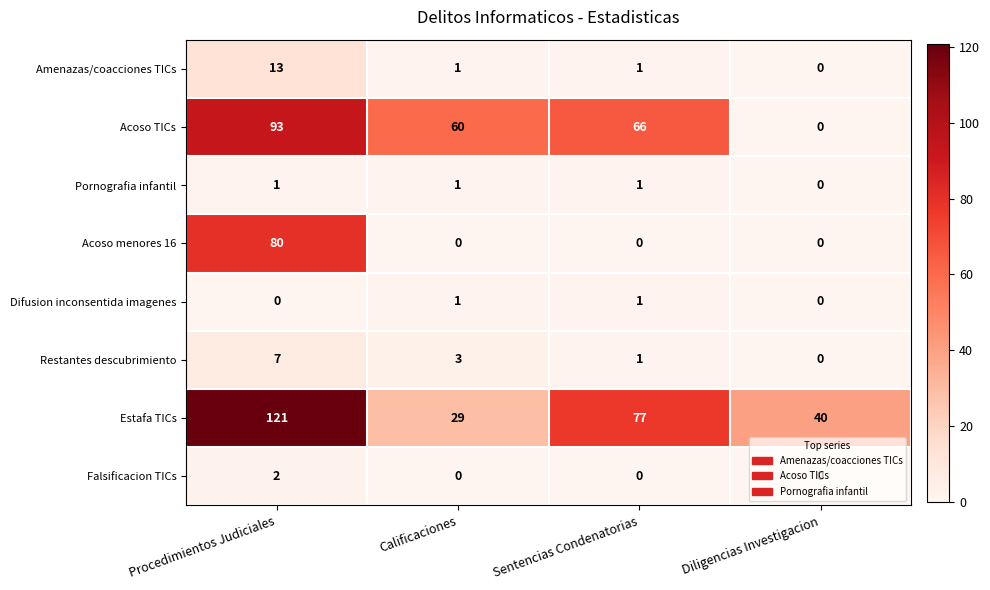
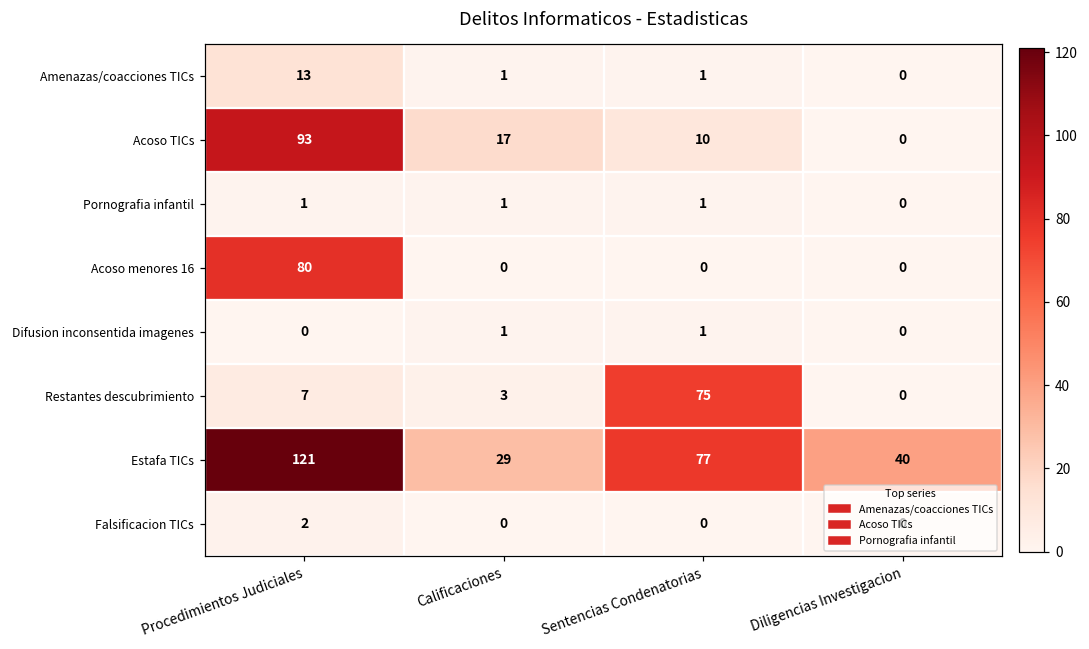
  {
    "Amenazas/coacciones TICs": {
      "Procedimientos Judiciales": 13,
      "Calificaciones": 1,
      "Sentencias Condenatorias": 1,
      "Diligencias Investigacion": 0
    },
    "Acoso TICs": {
      "Procedimientos Judiciales": 93,
-     "Calificaciones": 60,
-     "Sentencias Condenatorias": 66,
+     "Calificaciones": 17,
+     "Sentencias Condenatorias": 10,
      "Diligencias Investigacion": 0
    },
    "Pornografia infantil": {
      "Procedimientos Judiciales": 1,
      "Calificaciones": 1,
      "Sentencias Condenatorias": 1,
      "Diligencias Investigacion": 0
    },
    "Acoso menores 16": {
      "Procedimientos Judiciales": 80,
      "Calificaciones": 0,
      "Sentencias Condenatorias": 0,
      "Diligencias Investigacion": 0
    },
    "Difusion inconsentida imagenes": {
      "Procedimientos Judiciales": 0,
      "Calificaciones": 1,
      "Sentencias Condenatorias": 1,
      "Diligencias Investigacion": 0
    },
    "Restantes descubrimiento": {
      "Procedimientos Judiciales": 7,
      "Calificaciones": 3,
-     "Sentencias Condenatorias": 1,
+     "Sentencias Condenatorias": 75,
      "Diligencias Investigacion": 0
    },
    "Estafa TICs": {
      "Procedimientos Judiciales": 121,
      "Calificaciones": 29,
      "Sentencias Condenatorias": 77,
      "Diligencias Investigacion": 40
    },
    "Falsificacion TICs": {
      "Procedimientos Judiciales": 2,
      "Calificaciones": 0,
      "Sentencias Condenatorias": 0
    }
  }
